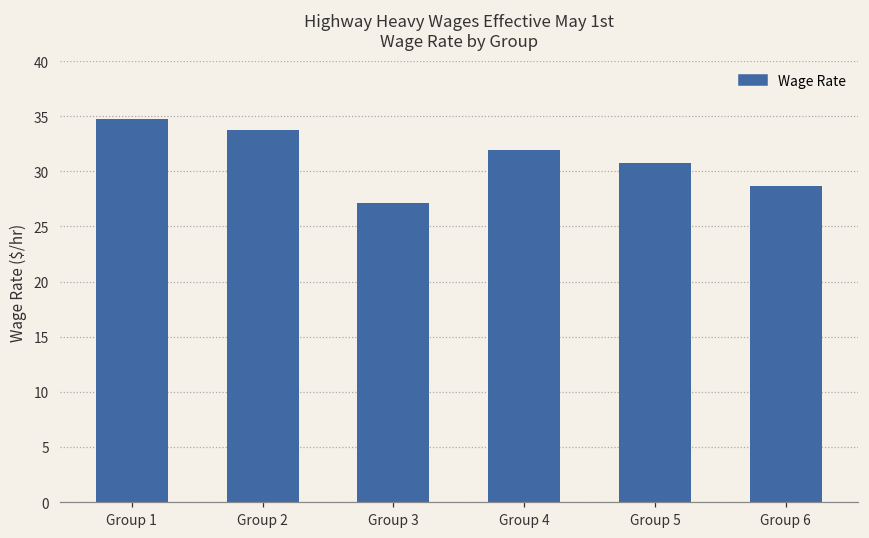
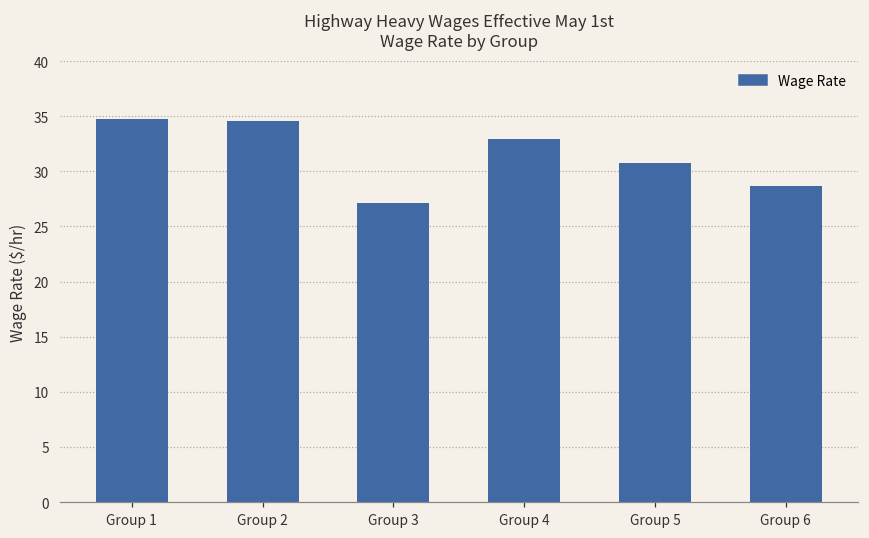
  {
    "Group 1": 34.8,
-   "Group 2": 33.8,
+   "Group 2": 34.6,
    "Group 3": 27.1,
-   "Group 4": 31.9,
+   "Group 4": 32.9,
    "Group 5": 30.8,
    "Group 6": 28.7
  }
